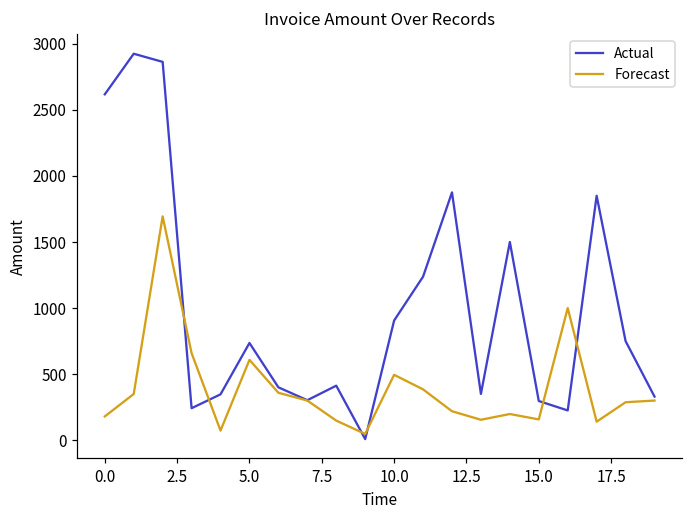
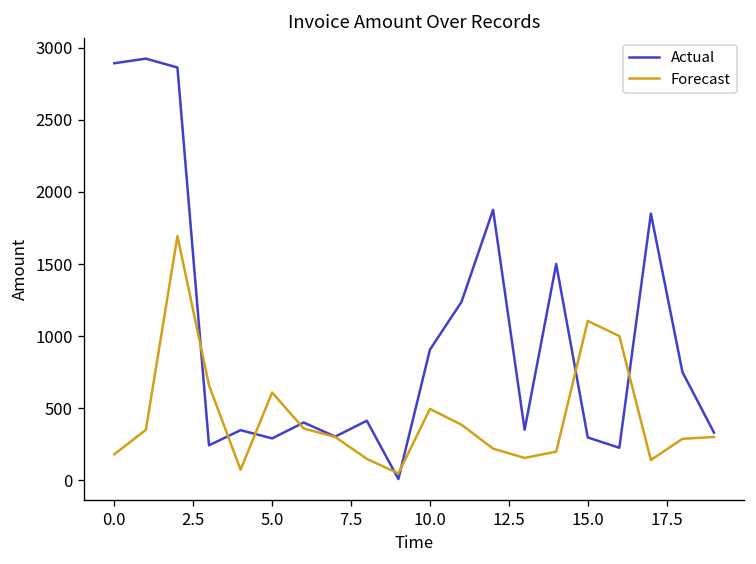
  {
    "Actual": {
-     "0.0": 2620,
-     "5.0": 740,
+     "0.0": 2890,
+     "5.0": 290,
      "10.0": 910,
      "15.0": 300
    },
    "Forecast": {
      "0.0": 180,
      "5.0": 610,
      "10.0": 490,
-     "15.0": 160
+     "15.0": 1110
    }
  }
